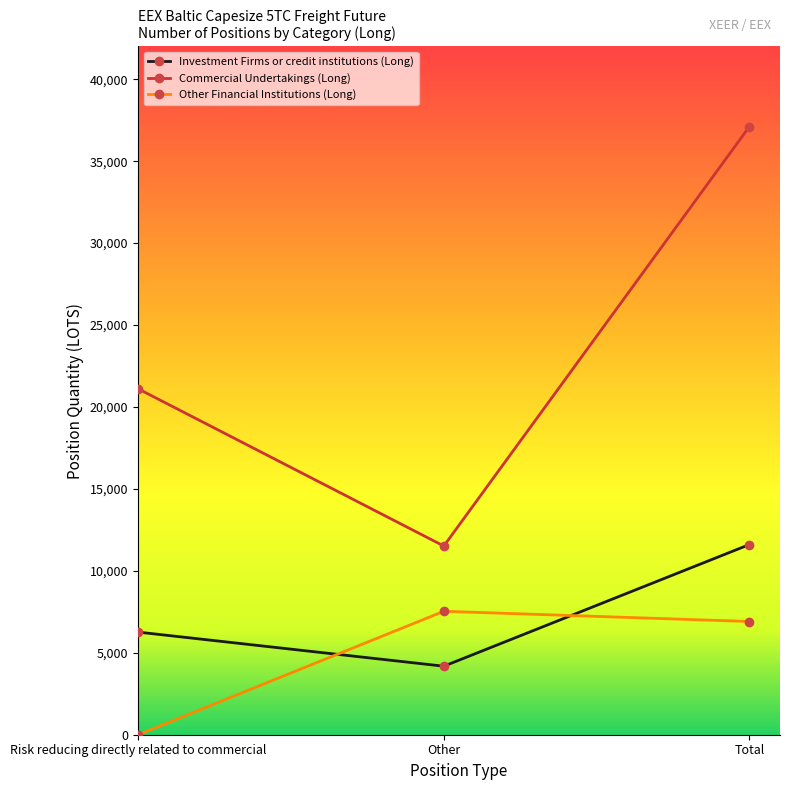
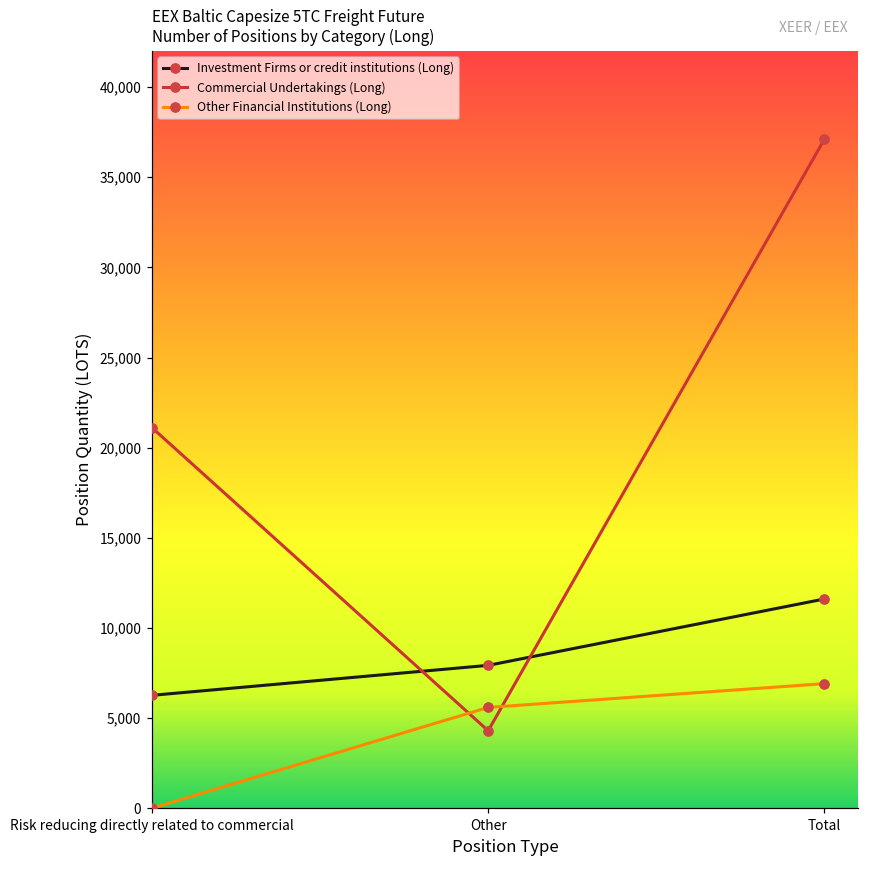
  {
    "Investment Firms or credit institutions (Long)": {
      "Risk reducing directly related to commercial": "6,300",
-     "Other": "4,200",
+     "Other": "7,900",
      "Total": "11,600"
    },
    "Commercial Undertakings (Long)": {
      "Risk reducing directly related to commercial": "21,100",
-     "Other": "11,500",
+     "Other": "4,300",
      "Total": "37,100"
    },
    "Other Financial Institutions (Long)": {
      "Risk reducing directly related to commercial": "0",
-     "Other": "7,500",
+     "Other": "5,600",
      "Total": "6,900"
    }
  }
